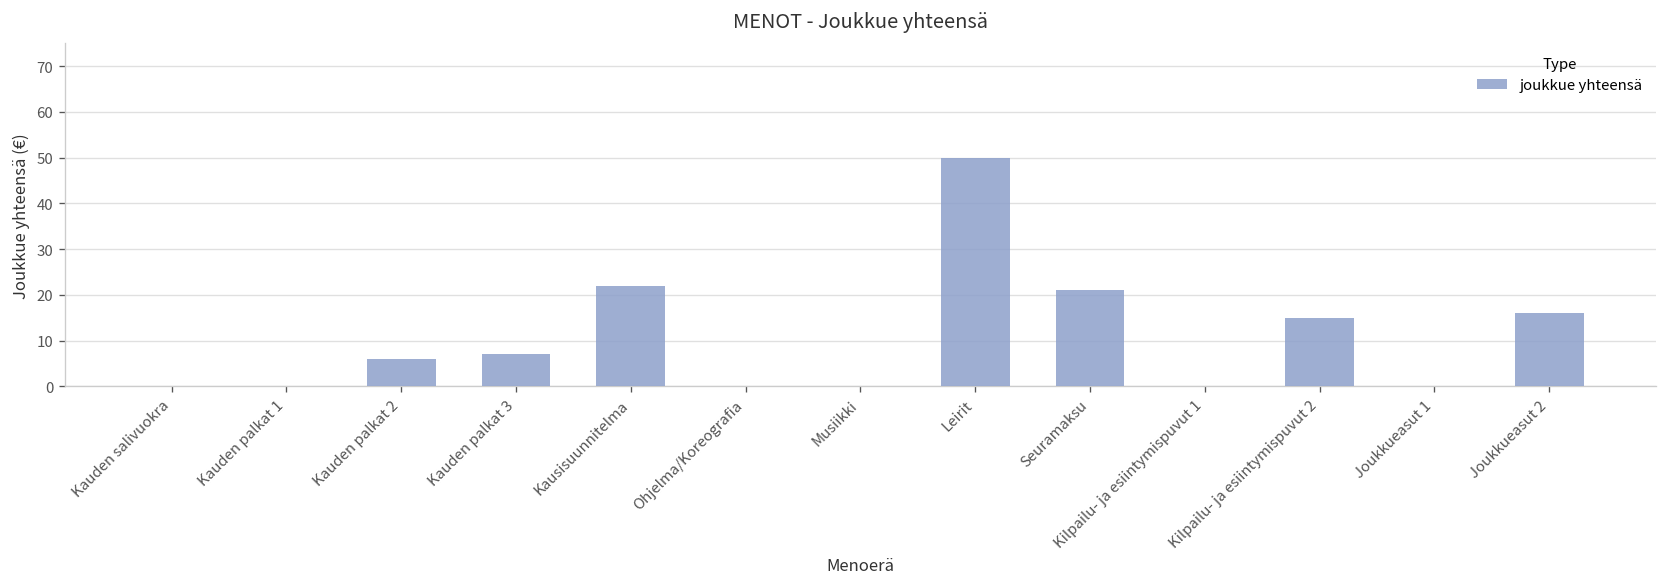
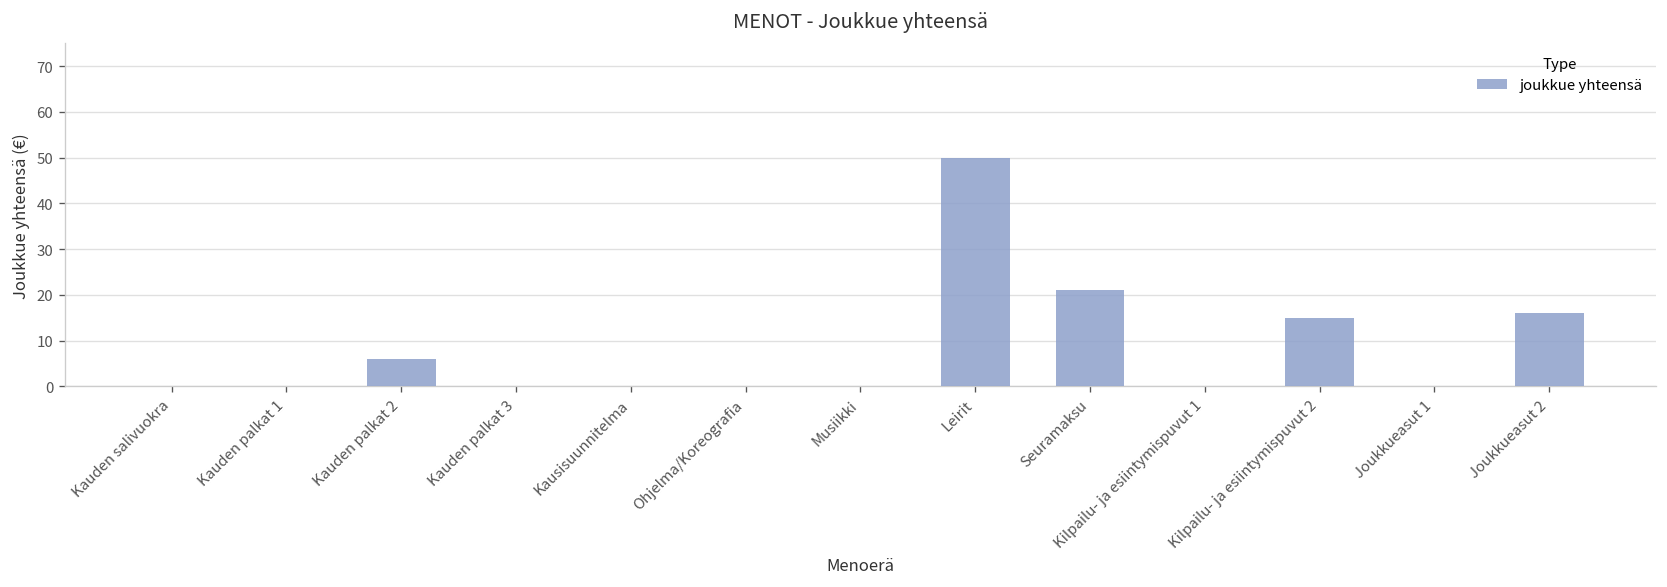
  {
    "Kauden salivuokra": 0,
    "Kauden palkat 1": 0,
    "Kauden palkat 2": 6,
-   "Kauden palkat 3": 7,
-   "Kausisuunnitelma": 22,
+   "Kauden palkat 3": 0,
+   "Kausisuunnitelma": 0,
    "Ohjelma/Koreografia": 0,
    "Musiikki": 0,
    "Leirit": 50,
    "Seuramaksu": 21,
    "Kilpailu- ja esiintymispuvut 1": 0,
    "Kilpailu- ja esiintymispuvut 2": 15,
    "Joukkueasut 1": 0,
    "Joukkueasut 2": 16
  }
